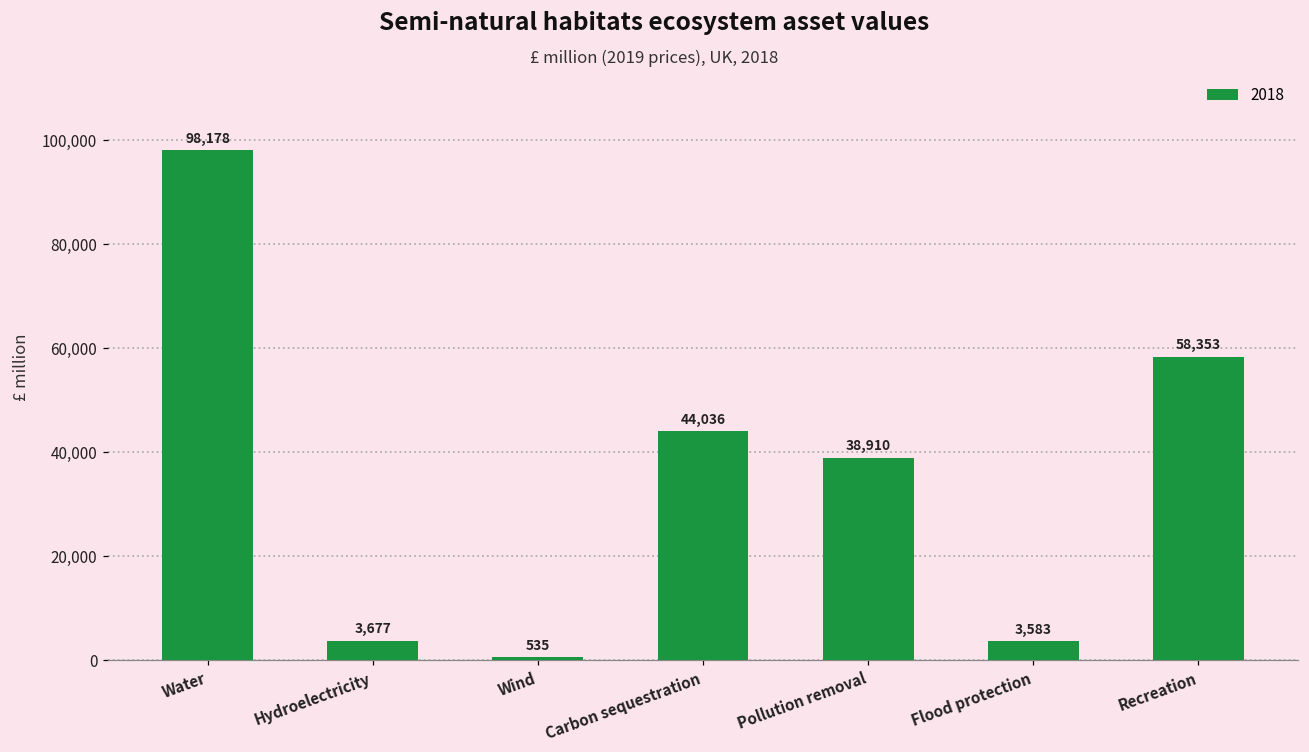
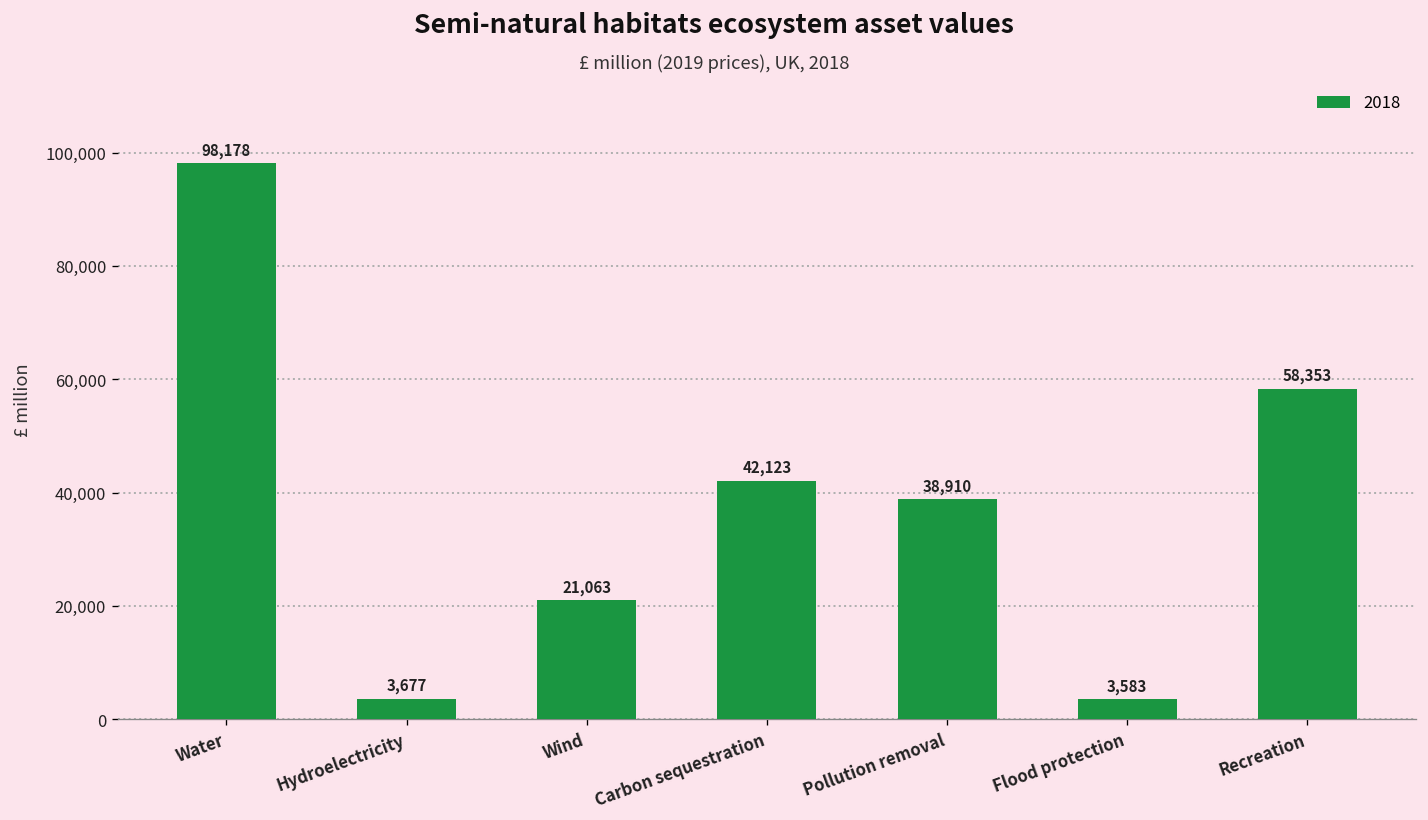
  {
    "Water": "98,178",
    "Hydroelectricity": "3,677",
-   "Wind": "535",
-   "Carbon sequestration": "44,036",
+   "Wind": "21,063",
+   "Carbon sequestration": "42,123",
    "Pollution removal": "38,910",
    "Flood protection": "3,583",
    "Recreation": "58,353"
  }
